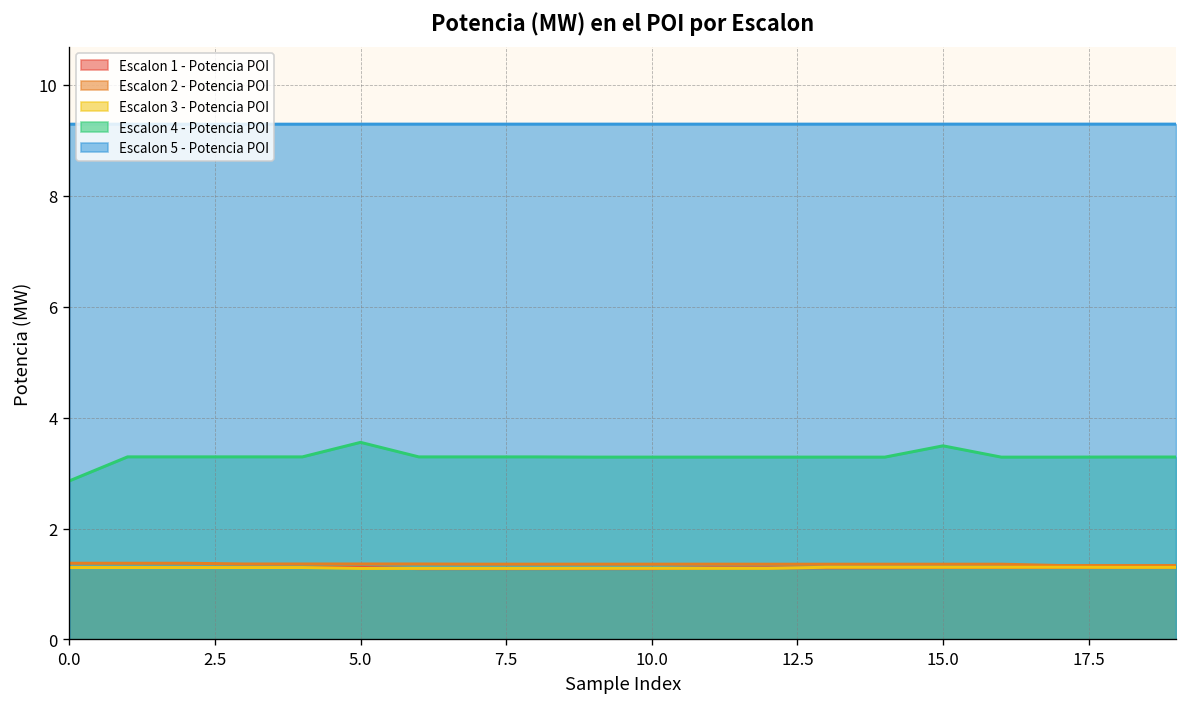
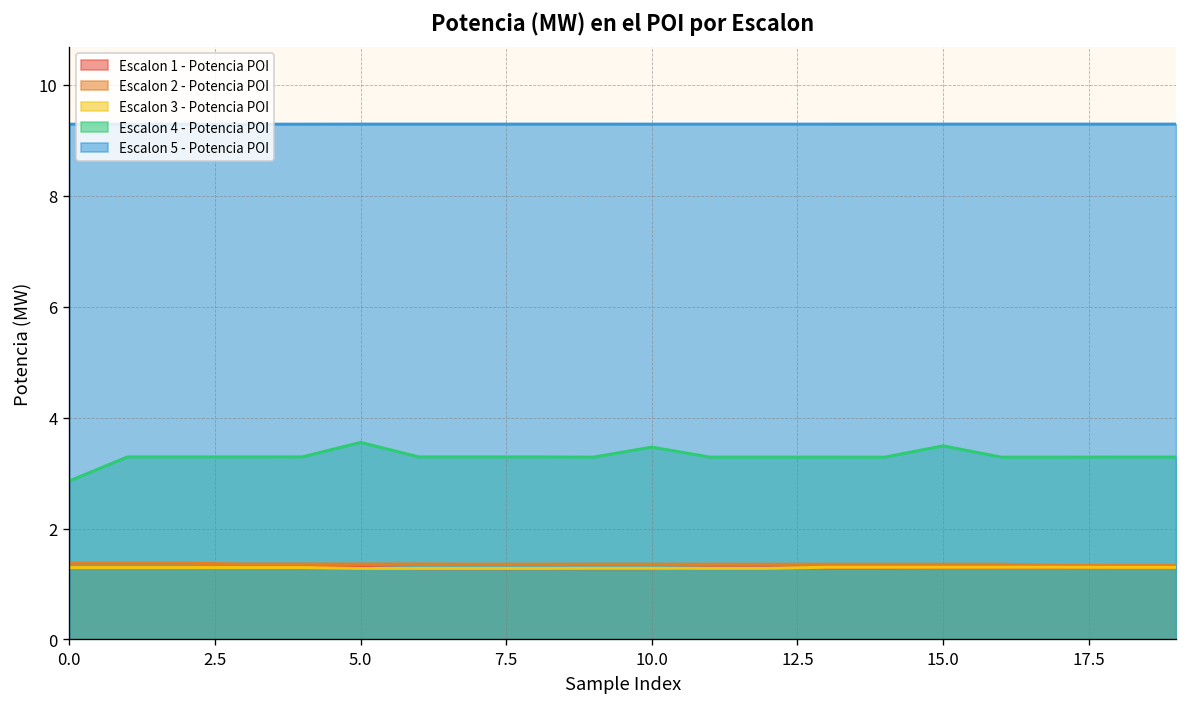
  {
    "Escalon 4 - Potencia POI": {
      "0.0": 2.9,
      "5.0": 3.6,
-     "10.0": 3.3,
+     "10.0": 3.5,
      "15.0": 3.5
    },
    "Escalon 5 - Potencia POI": {
      "0.0": 9.3,
      "5.0": 9.3,
      "10.0": 9.3,
      "15.0": 9.3
    }
  }
